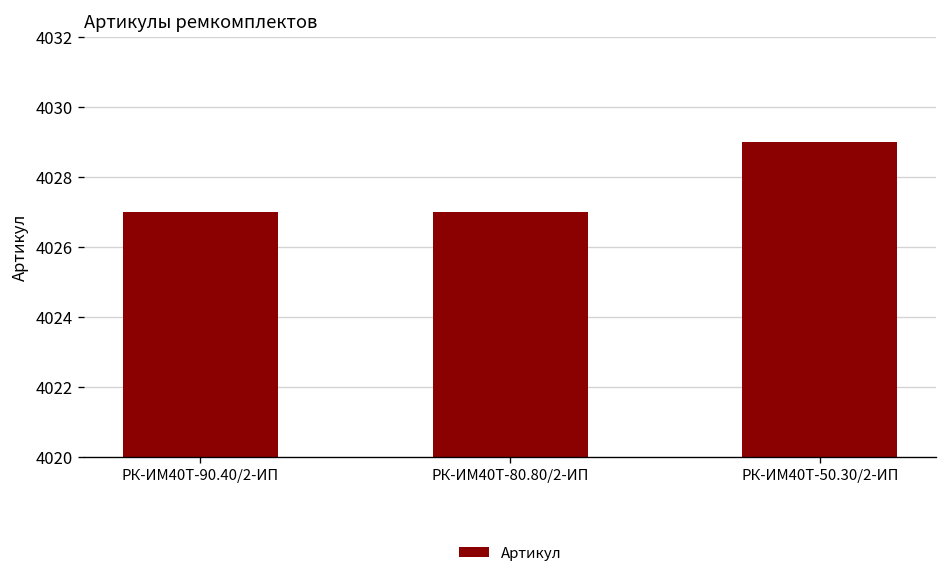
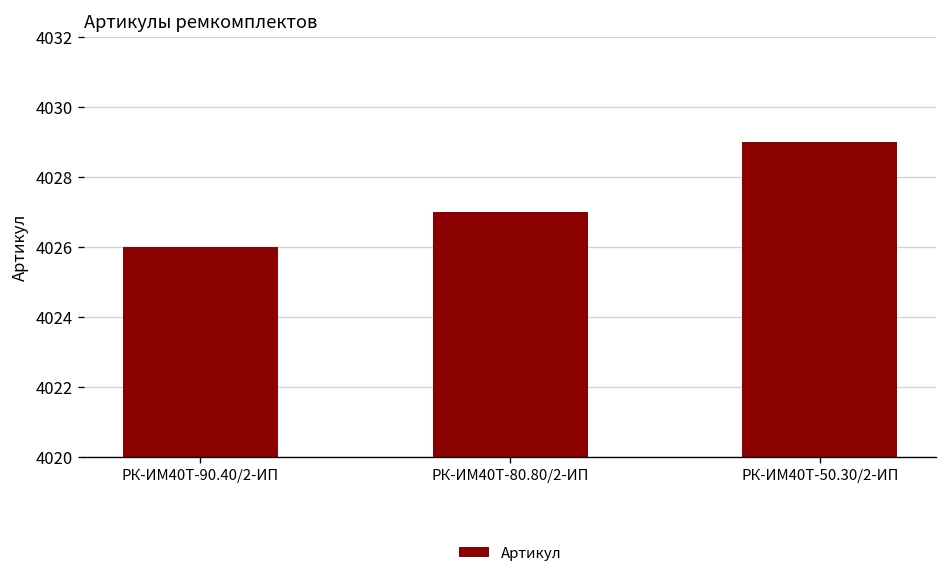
  {
-   "РК-ИМ40T-90.40/2-ИП": 4027,
+   "РК-ИМ40T-90.40/2-ИП": 4026,
    "РК-ИМ40T-80.80/2-ИП": 4027,
    "РК-ИМ40T-50.30/2-ИП": 4029
  }
